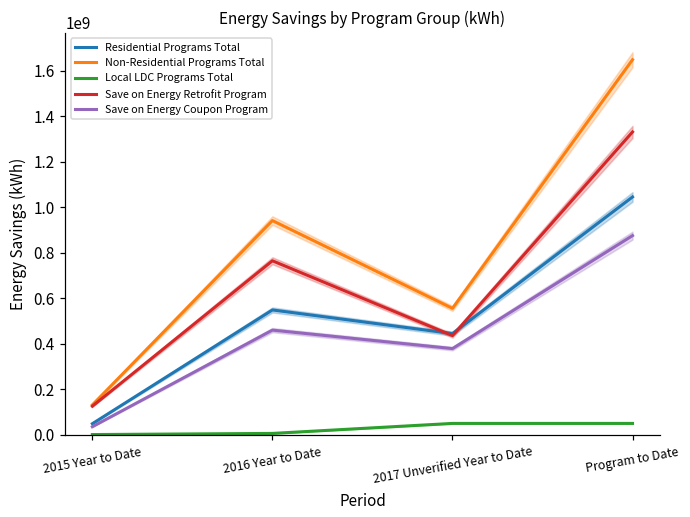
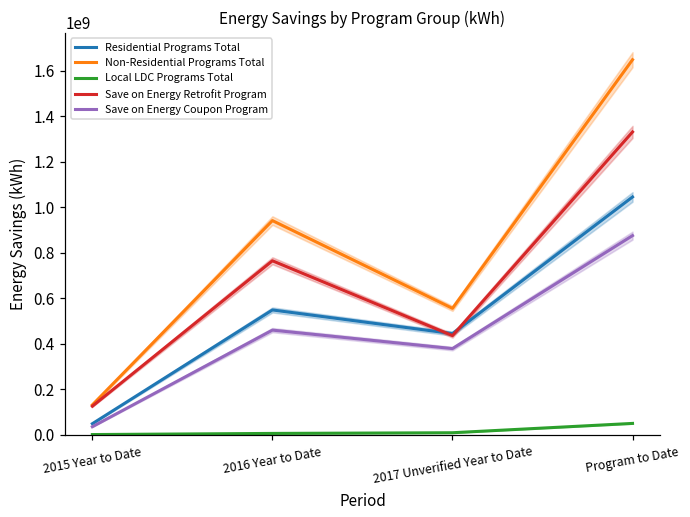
  {
    "Local LDC Programs Total": {
      "2015 Year to Date": 0,
      "2016 Year to Date": 10000000,
-     "2017 Unverified Year to Date": 50000000,
+     "2017 Unverified Year to Date": 10000000,
      "Program to Date": 50000000
    }
  }
